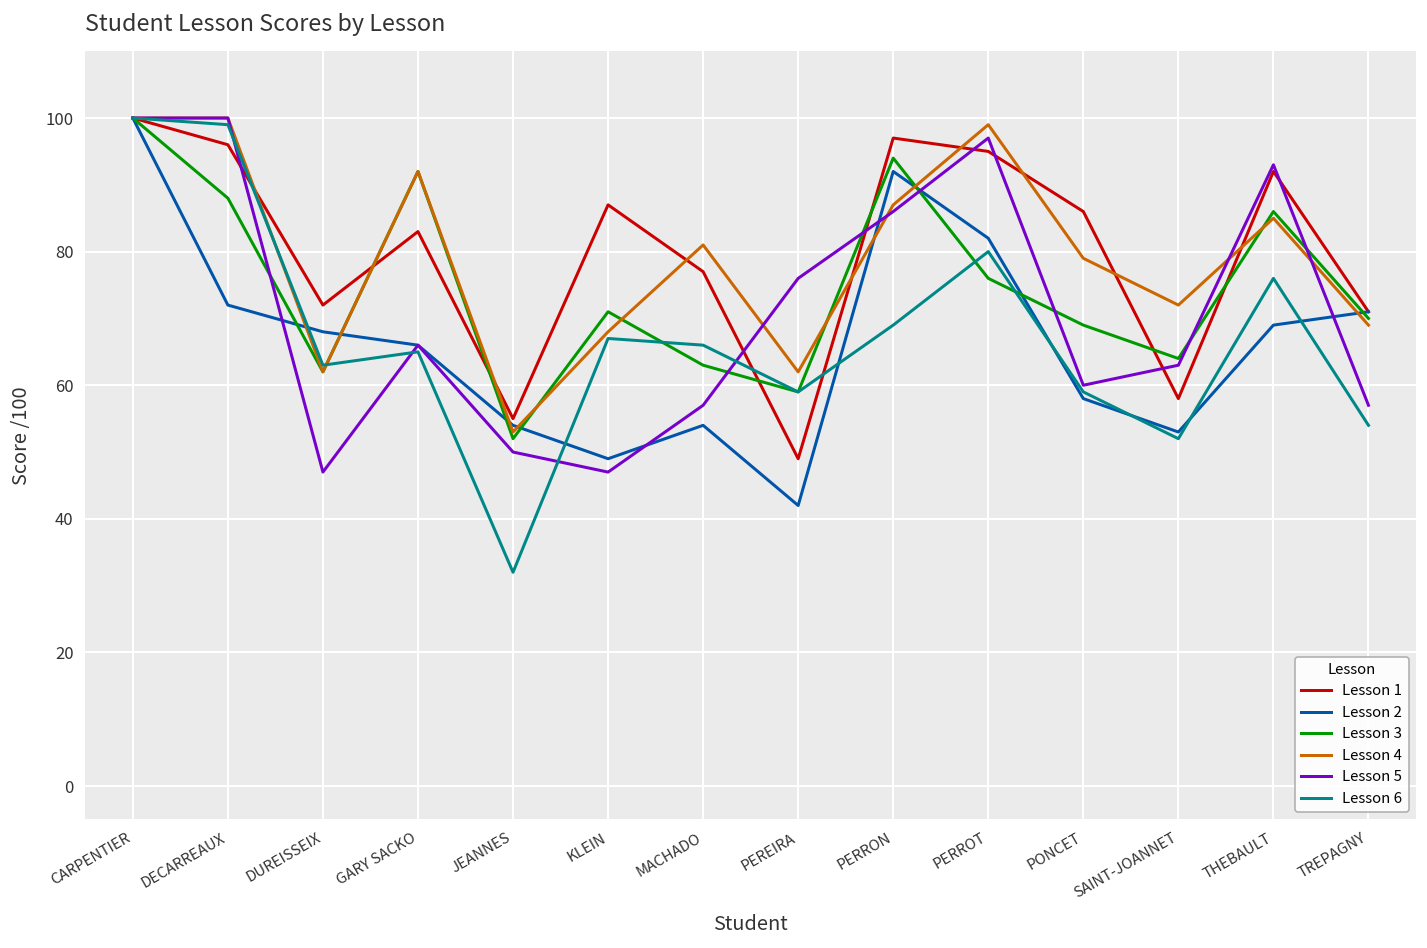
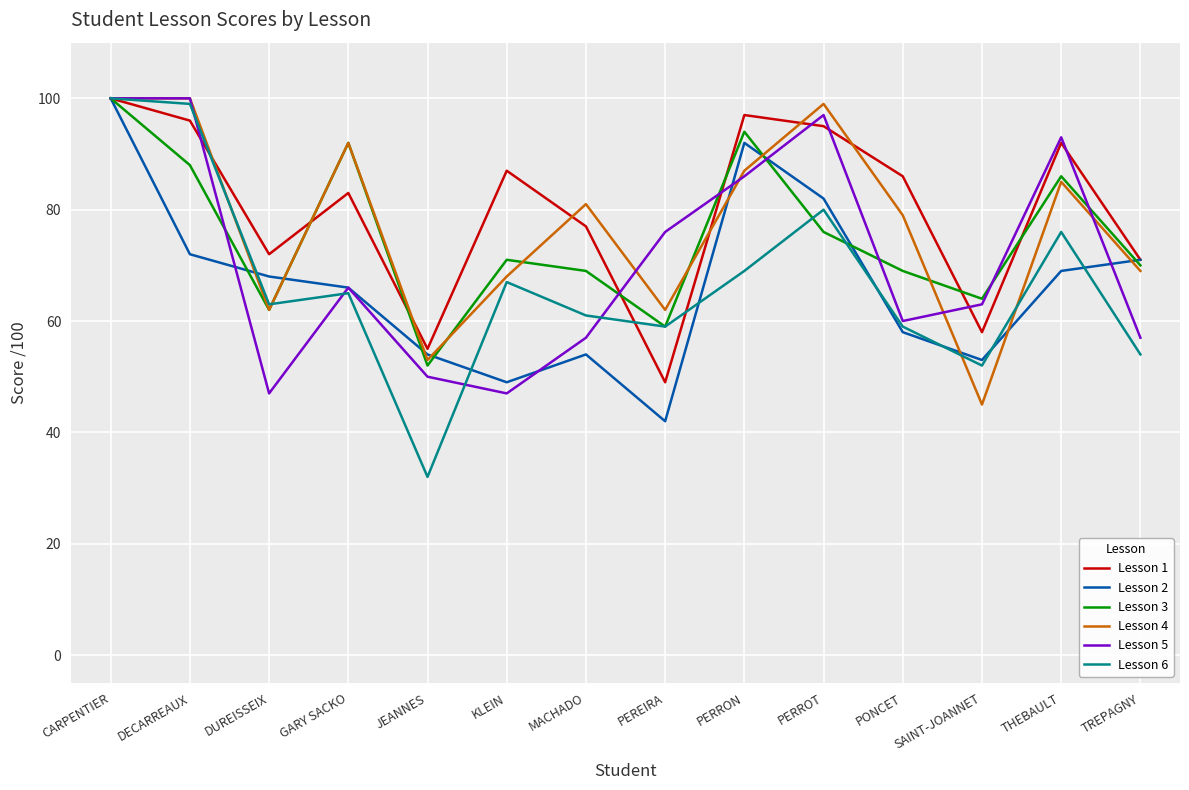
  {
    "Lesson 1": {
      "DECARREAUX": 96,
      "DUREISSEIX": 72,
      "GARY SACKO": 83,
      "JEANNES": 55,
      "KLEIN": 87,
      "MACHADO": 77,
      "PEREIRA": 49,
      "PERRON": 97,
      "PERROT": 95,
      "PONCET": 86,
      "SAINT-JOANNET": 58,
      "THEBAULT": 92
    },
    "Lesson 2": {
      "DECARREAUX": 72,
      "DUREISSEIX": 68,
      "JEANNES": 54,
      "KLEIN": 49,
      "MACHADO": 54,
      "PEREIRA": 42,
      "PERRON": 92,
      "PERROT": 82,
      "PONCET": 58,
      "SAINT-JOANNET": 53,
      "THEBAULT": 69
    },
    "Lesson 3": {
      "DECARREAUX": 88,
      "JEANNES": 52,
      "KLEIN": 71,
-     "MACHADO": 63,
+     "MACHADO": 69,
      "PERRON": 94,
      "PERROT": 76,
      "PONCET": 69,
      "SAINT-JOANNET": 64,
      "THEBAULT": 86,
      "TREPAGNY": 70
    },
    "Lesson 4": {
      "JEANNES": 53,
      "KLEIN": 68,
      "MACHADO": 81,
      "PEREIRA": 62,
      "PERRON": 87,
      "PERROT": 99,
      "PONCET": 79,
-     "SAINT-JOANNET": 72,
+     "SAINT-JOANNET": 45,
      "THEBAULT": 85,
      "TREPAGNY": 69
    },
    "Lesson 5": {
      "DUREISSEIX": 47,
      "JEANNES": 50,
      "KLEIN": 47,
      "MACHADO": 57,
      "PEREIRA": 76,
      "PERRON": 86,
      "PERROT": 97,
      "PONCET": 60,
      "SAINT-JOANNET": 63,
      "THEBAULT": 93,
      "TREPAGNY": 57
    },
    "Lesson 6": {
      "DECARREAUX": 99,
      "DUREISSEIX": 63,
      "GARY SACKO": 65,
      "JEANNES": 32,
      "KLEIN": 67,
-     "MACHADO": 66,
+     "MACHADO": 61,
      "PERRON": 69,
      "PERROT": 80,
      "PONCET": 59,
      "SAINT-JOANNET": 52,
      "THEBAULT": 76,
      "TREPAGNY": 54
    }
  }
